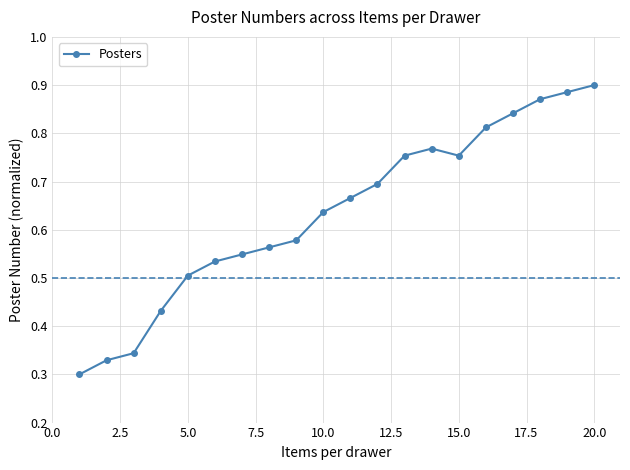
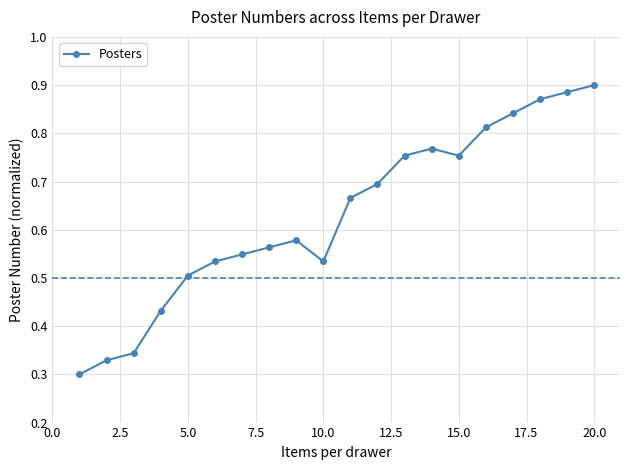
  {
    "5.0": 0.50,
-   "10.0": 0.64,
+   "10.0": 0.53,
    "15.0": 0.75,
    "20.0": 0.90
  }
